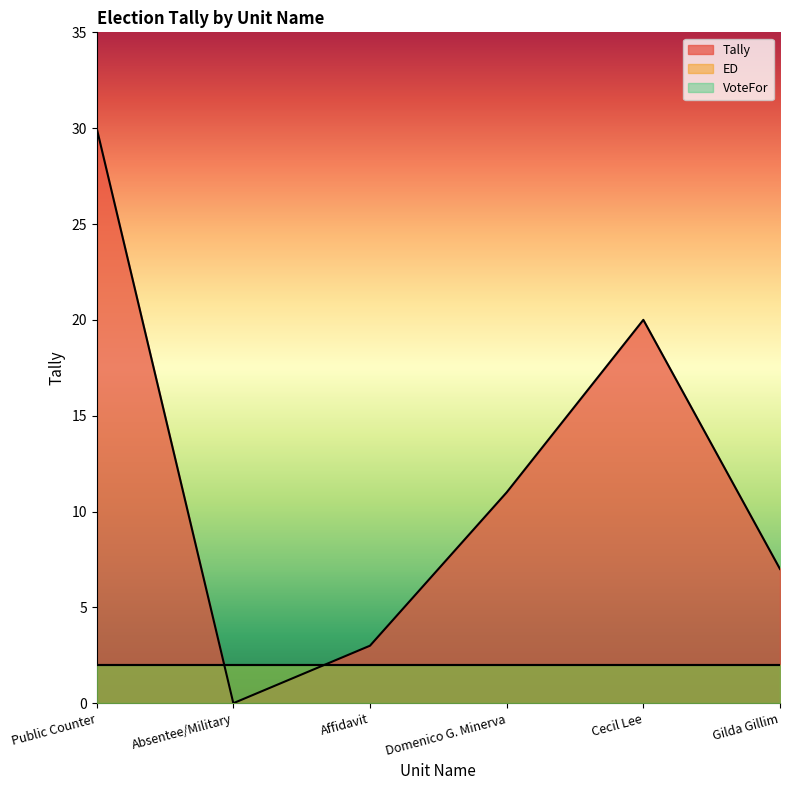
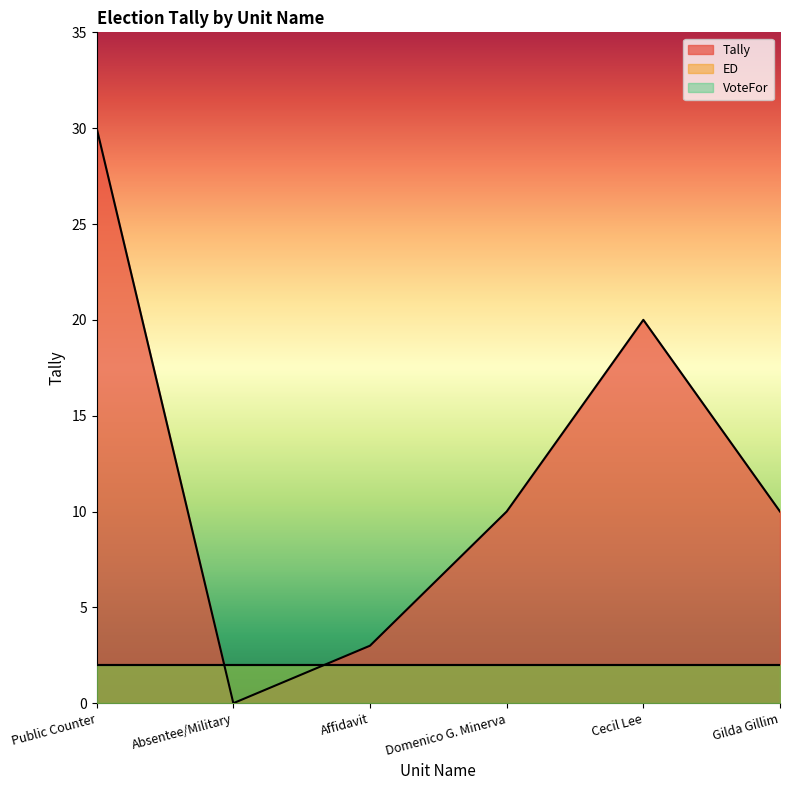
  {
    "Tally": {
      "Public Counter": 30,
      "Absentee/Military": 0,
      "Affidavit": 3,
-     "Domenico G. Minerva": 11,
+     "Domenico G. Minerva": 10,
      "Cecil Lee": 20,
-     "Gilda Gillim": 7
+     "Gilda Gillim": 10
    },
    "VoteFor": {
      "Public Counter": 2,
      "Absentee/Military": 2,
      "Affidavit": 2,
      "Domenico G. Minerva": 2,
      "Cecil Lee": 2,
      "Gilda Gillim": 2
    }
  }
